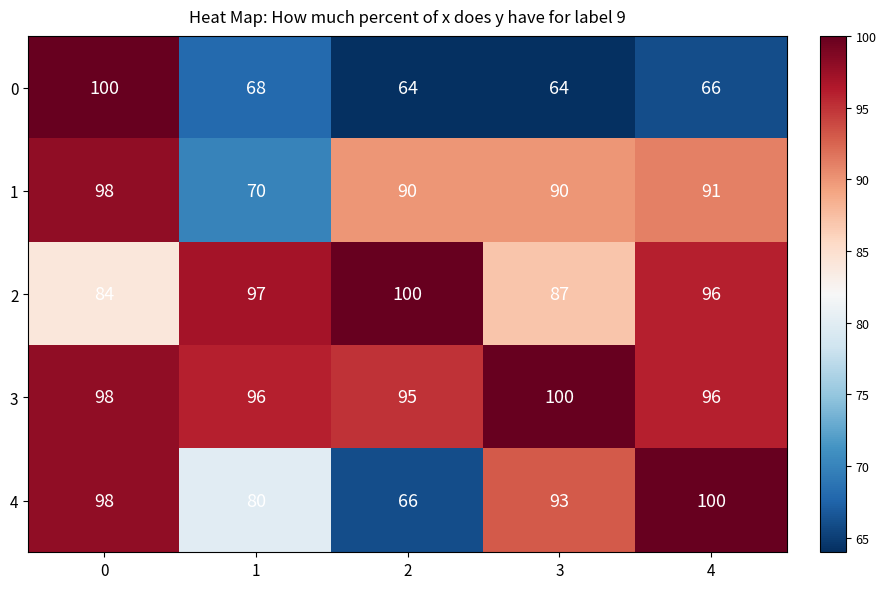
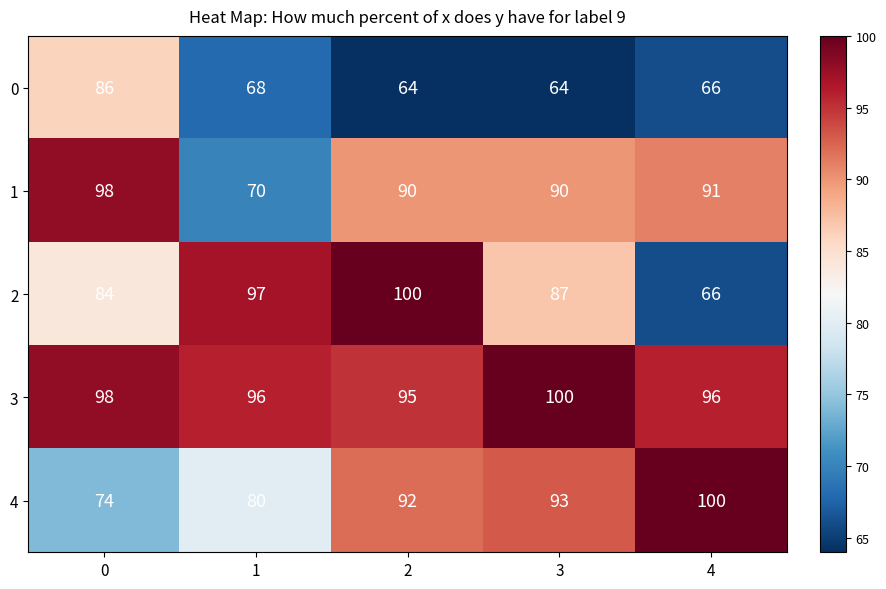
  {
    "0": {
-     "0": 100,
+     "0": 86,
      "1": 68,
      "2": 64,
      "3": 64,
      "4": 66
    },
    "1": {
      "0": 98,
      "1": 70,
      "2": 90,
      "3": 90,
      "4": 91
    },
    "2": {
      "1": 97,
      "2": 100,
      "3": 87,
-     "4": 96
+     "4": 66
    },
    "3": {
      "0": 98,
      "1": 96,
      "2": 95,
      "3": 100,
      "4": 96
    },
    "4": {
-     "0": 98,
-     "2": 66,
+     "0": 74,
+     "2": 92,
      "3": 93,
      "4": 100
    }
  }
